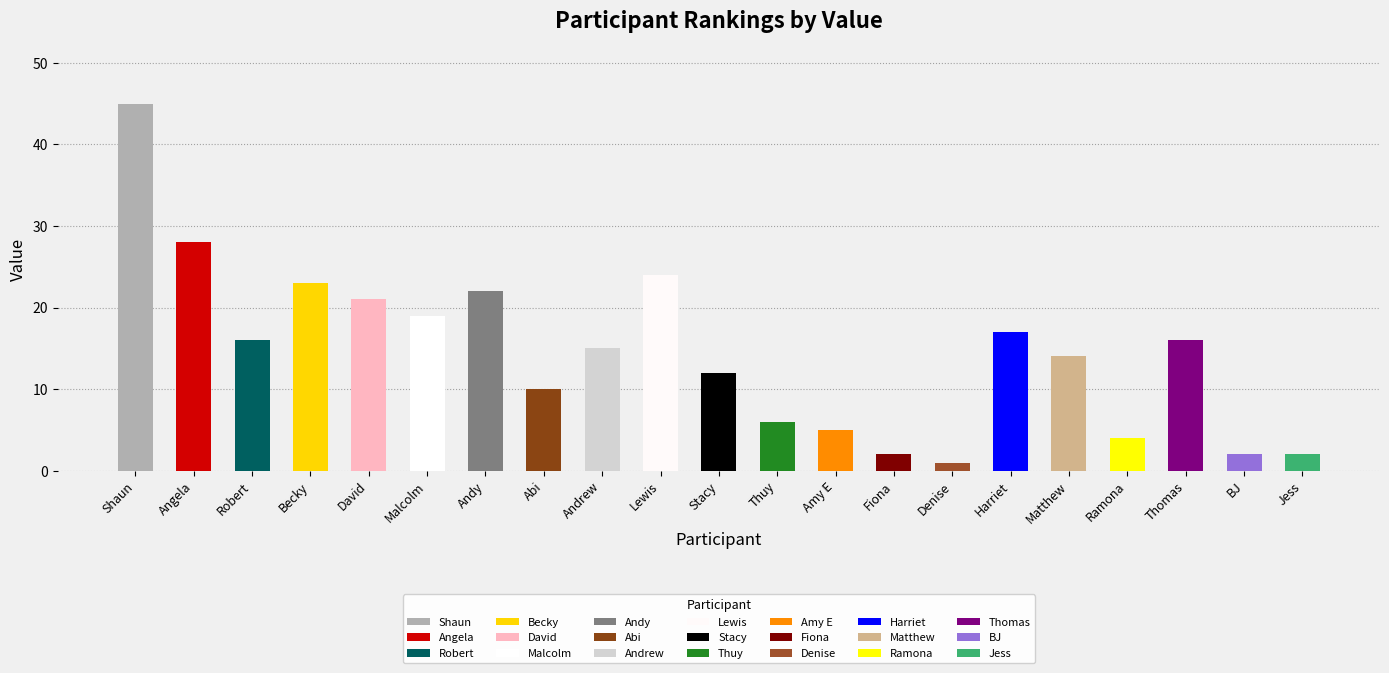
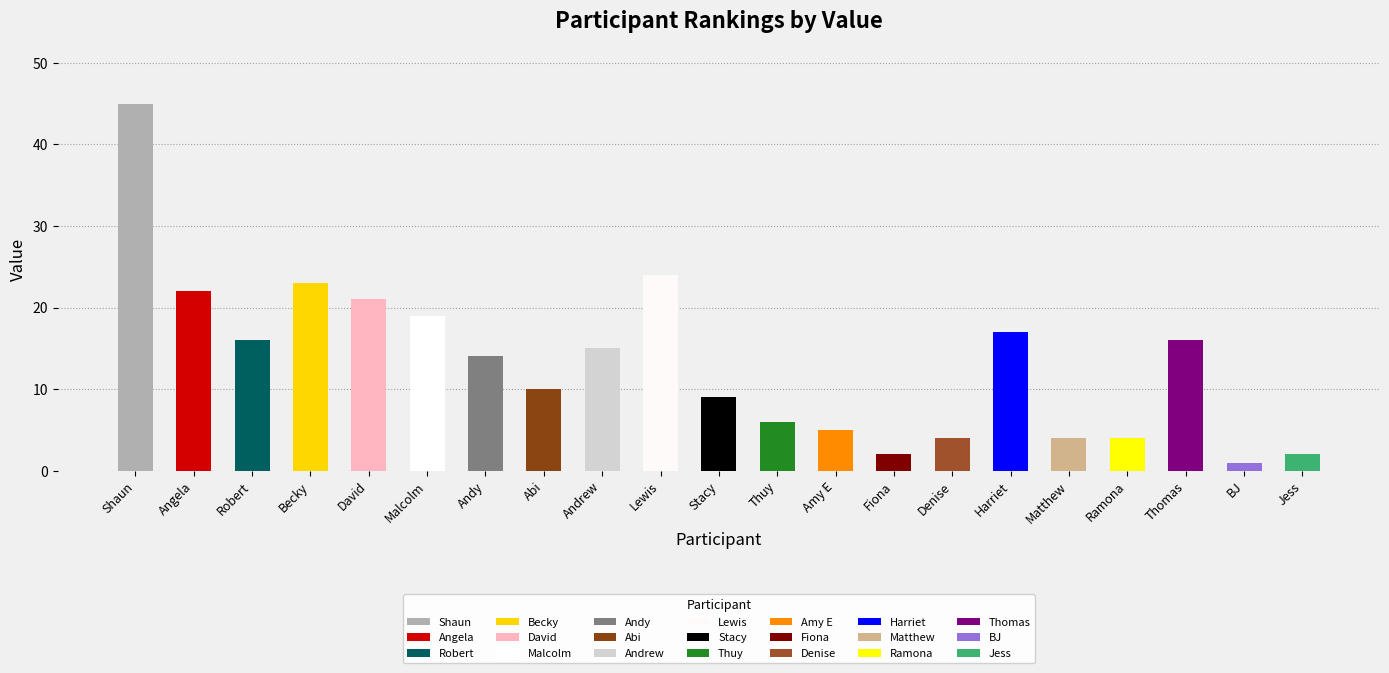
  {
    "Shaun": 45,
-   "Angela": 28,
+   "Angela": 22,
    "Robert": 16,
    "Becky": 23,
    "David": 21,
    "Malcolm": 19,
-   "Andy": 22,
+   "Andy": 14,
    "Abi": 10,
    "Andrew": 15,
    "Lewis": 24,
-   "Stacy": 12,
+   "Stacy": 9,
    "Thuy": 6,
    "Amy E": 5,
    "Fiona": 2,
-   "Denise": 1,
+   "Denise": 4,
    "Harriet": 17,
-   "Matthew": 14,
+   "Matthew": 4,
    "Ramona": 4,
    "Thomas": 16,
-   "BJ": 2,
+   "BJ": 1,
    "Jess": 2
  }
